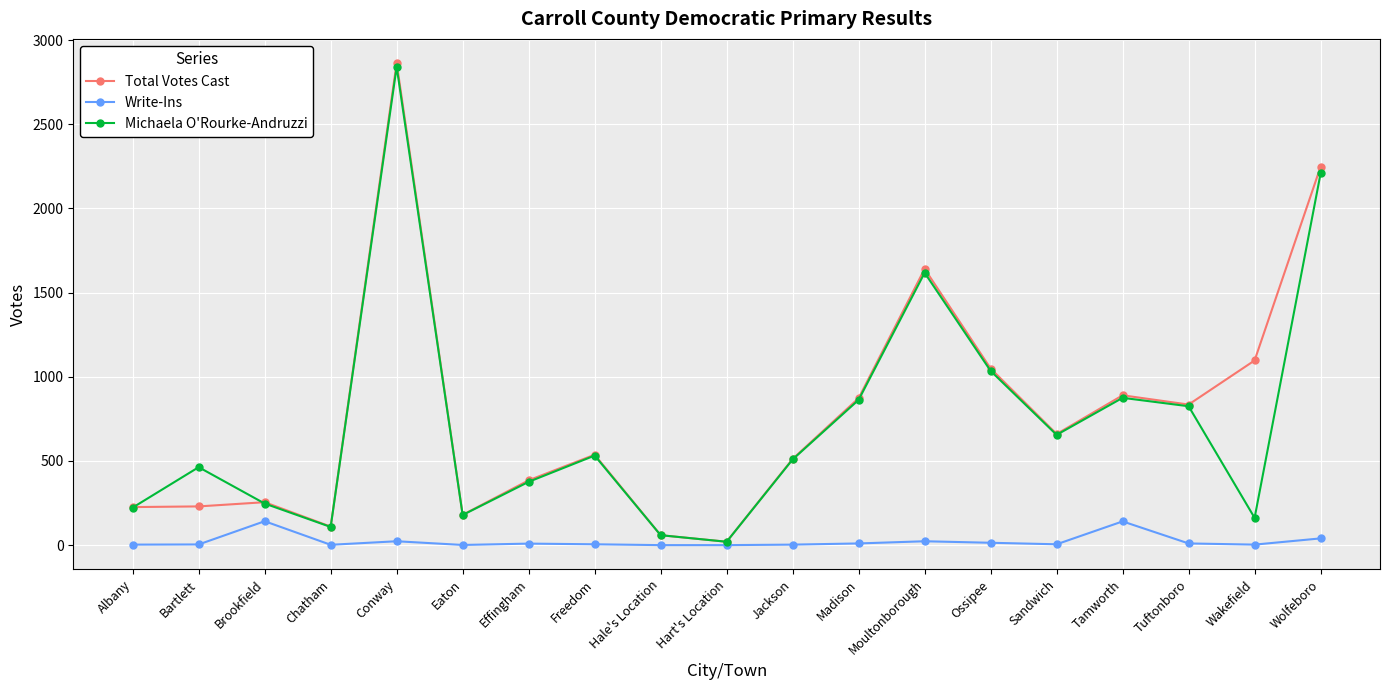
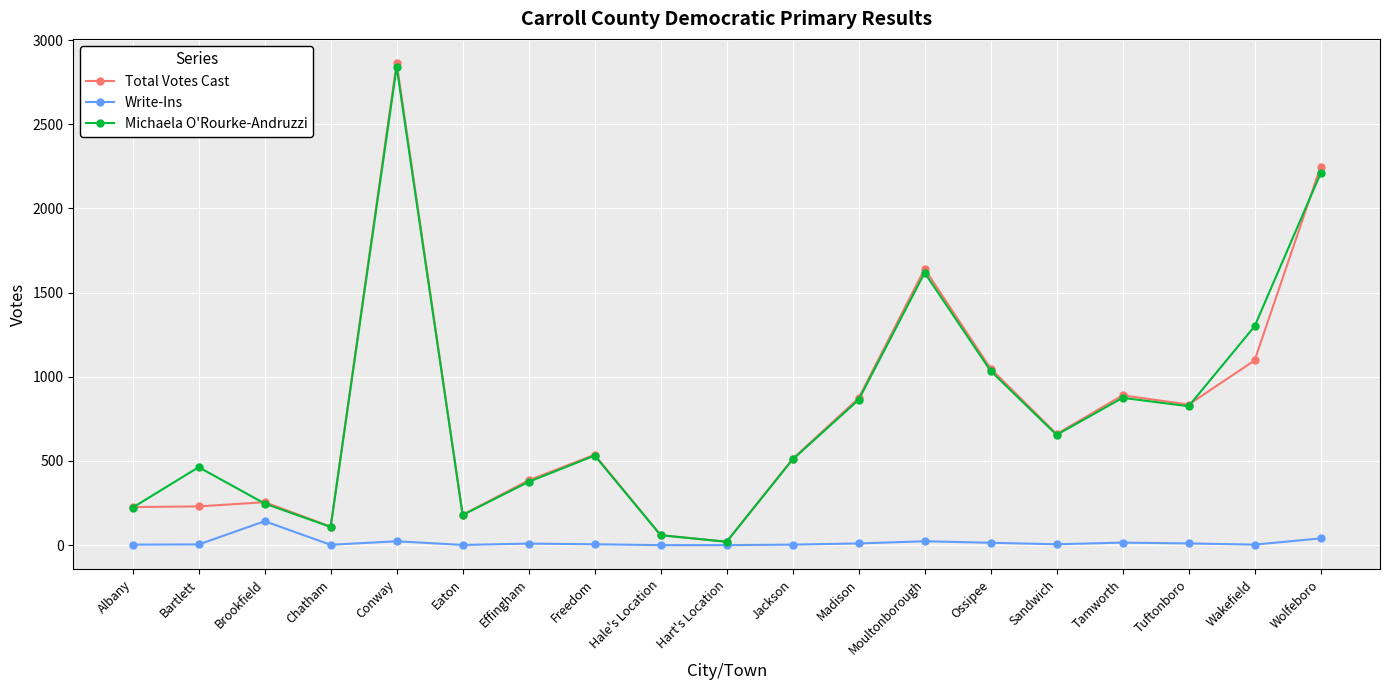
  {
    "Total Votes Cast": {
      "Bartlett": 230,
      "Conway": 2860,
      "Moultonborough": 1640,
      "Wakefield": 1100,
      "Wolfeboro": 2250
    },
    "Write-Ins": {
      "Albany": 0,
      "Bartlett": 0,
      "Brookfield": 140,
      "Chatham": 0,
      "Conway": 20,
      "Eaton": 0,
      "Effingham": 10,
      "Freedom": 10,
      "Hale's Location": 0,
      "Hart's Location": 0,
      "Jackson": 0,
      "Madison": 10,
      "Moultonborough": 20,
      "Ossipee": 10,
      "Sandwich": 10,
-     "Tamworth": 140,
+     "Tamworth": 20,
      "Tuftonboro": 10,
      "Wakefield": 0,
      "Wolfeboro": 40
    },
    "Michaela O'Rourke-Andruzzi": {
      "Bartlett": 460,
      "Conway": 2840,
      "Moultonborough": 1620,
-     "Wakefield": 160,
+     "Wakefield": 1300,
      "Wolfeboro": 2210
    }
  }
